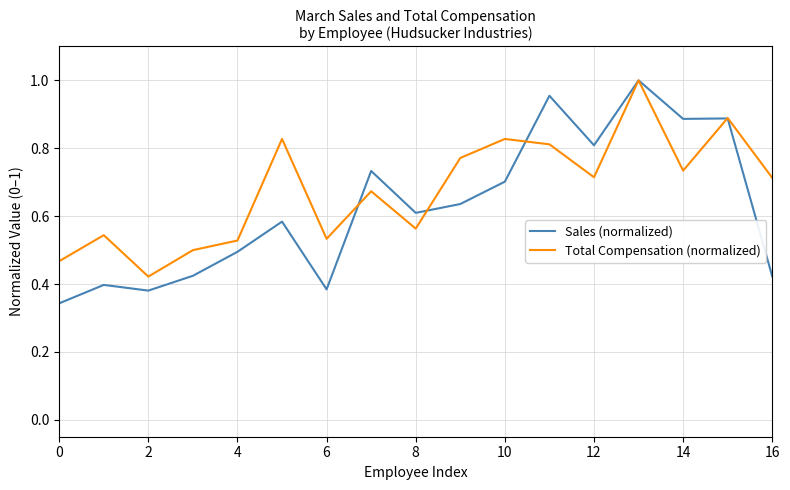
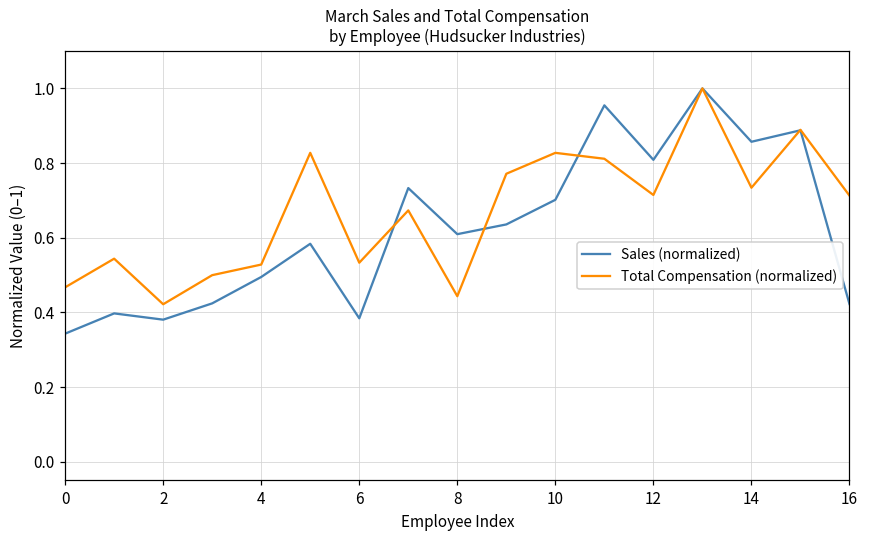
  {
    "Sales (normalized)": {
      "0": 0.34,
      "2": 0.38,
      "4": 0.49,
      "6": 0.38,
      "8": 0.61,
      "10": 0.70,
      "12": 0.81,
-     "14": 0.89,
+     "14": 0.86,
      "16": 0.42
    },
    "Total Compensation (normalized)": {
      "0": 0.47,
      "2": 0.42,
      "4": 0.53,
      "6": 0.53,
-     "8": 0.56,
+     "8": 0.44,
      "10": 0.83,
      "12": 0.71,
      "14": 0.73,
      "16": 0.71
    }
  }
